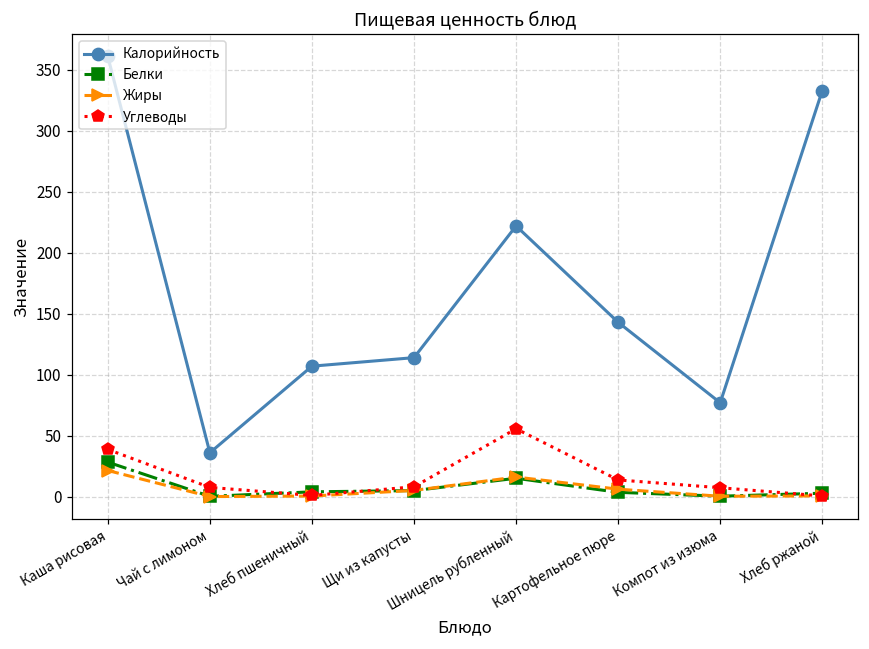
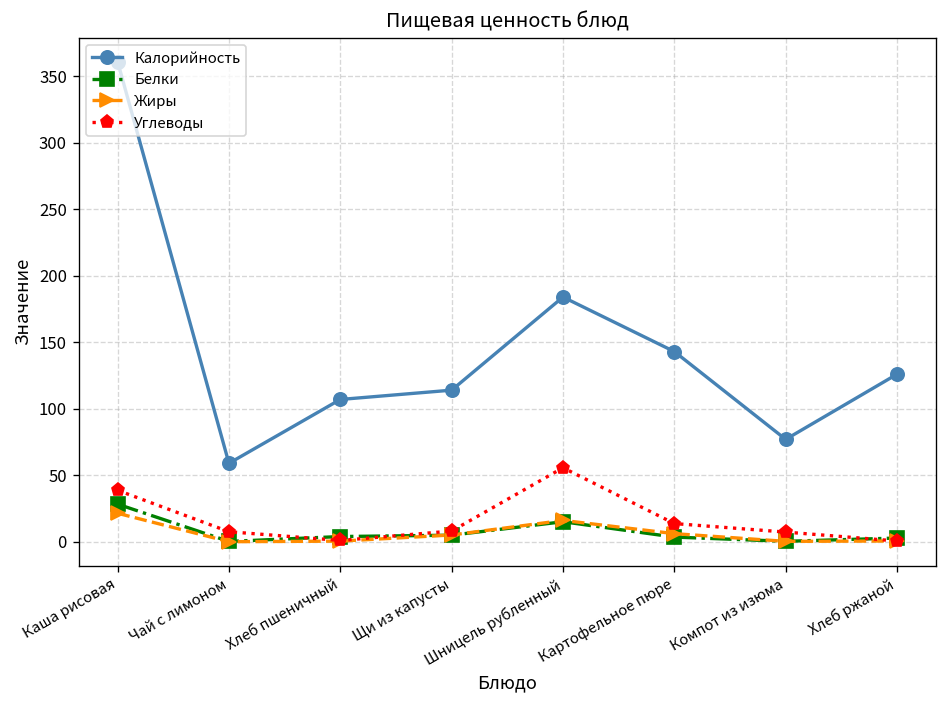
  {
    "Калорийность": {
-     "Чай с лимоном": 36,
+     "Чай с лимоном": 59,
      "Хлеб пшеничный": 107,
      "Щи из капусты": 114,
-     "Шницель рубленный": 222,
+     "Шницель рубленный": 184,
      "Картофельное пюре": 143,
      "Компот из изюма": 77,
-     "Хлеб ржаной": 333
+     "Хлеб ржаной": 126
    },
    "Белки": {
      "Каша рисовая": 28,
      "Хлеб пшеничный": 4,
      "Картофельное пюре": 4
    },
    "Жиры": {
      "Каша рисовая": 21,
      "Картофельное пюре": 6
    },
    "Углеводы": {
      "Каша рисовая": 39,
      "Чай с лимоном": 8,
      "Щи из капусты": 8,
      "Шницель рубленный": 56,
      "Картофельное пюре": 14,
      "Компот из изюма": 7
    }
  }
